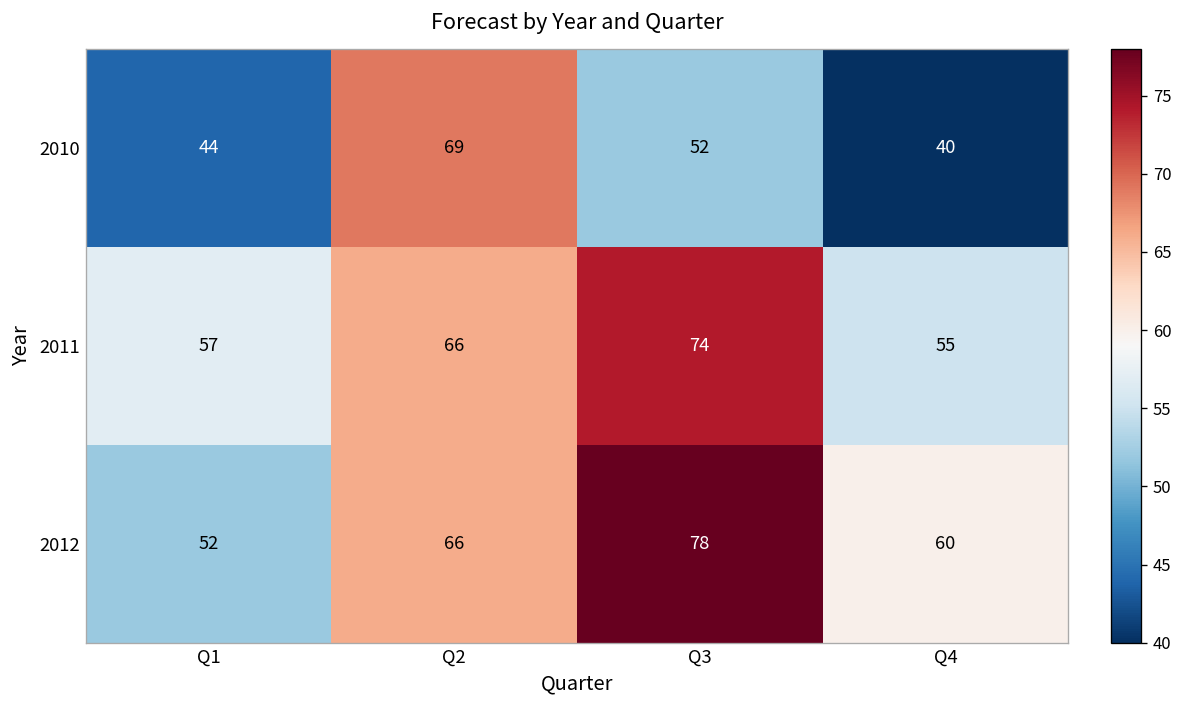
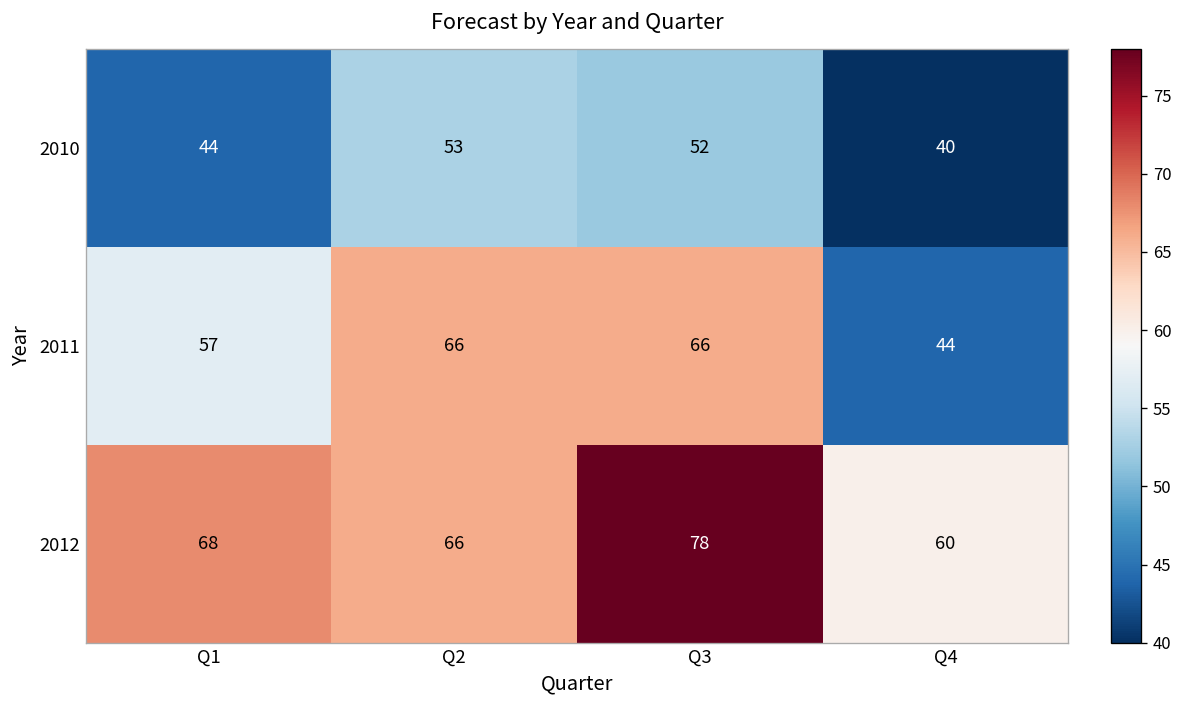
  {
    "2010": {
      "Q1": 44,
-     "Q2": 69,
+     "Q2": 53,
      "Q3": 52,
      "Q4": 40
    },
    "2011": {
      "Q1": 57,
      "Q2": 66,
-     "Q3": 74,
-     "Q4": 55
+     "Q3": 66,
+     "Q4": 44
    },
    "2012": {
-     "Q1": 52,
+     "Q1": 68,
      "Q2": 66,
      "Q3": 78,
      "Q4": 60
    }
  }
